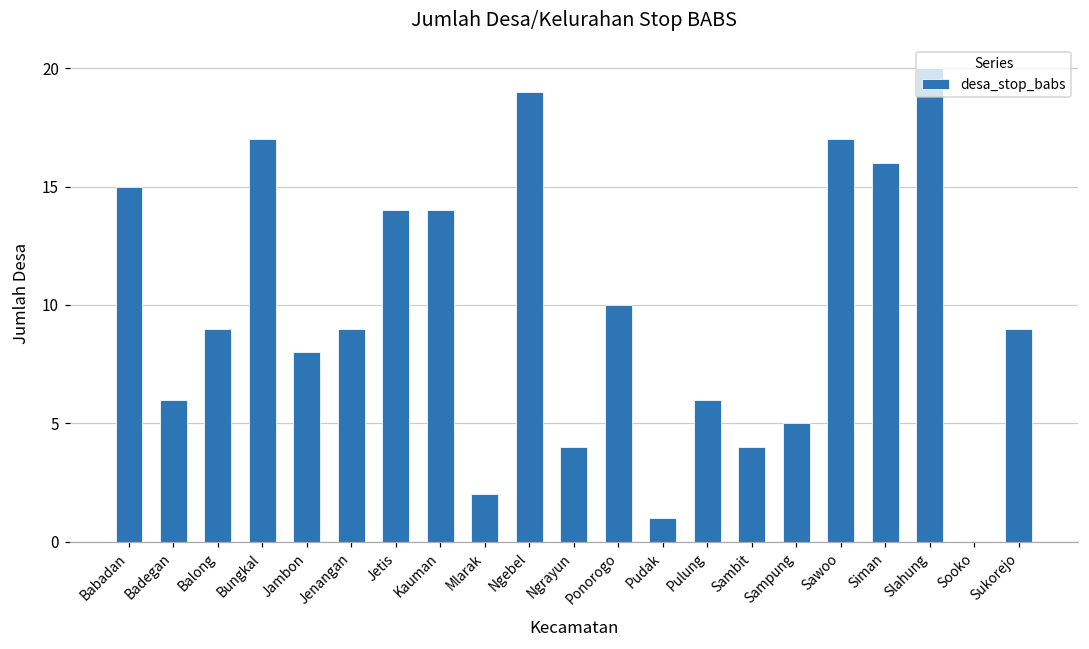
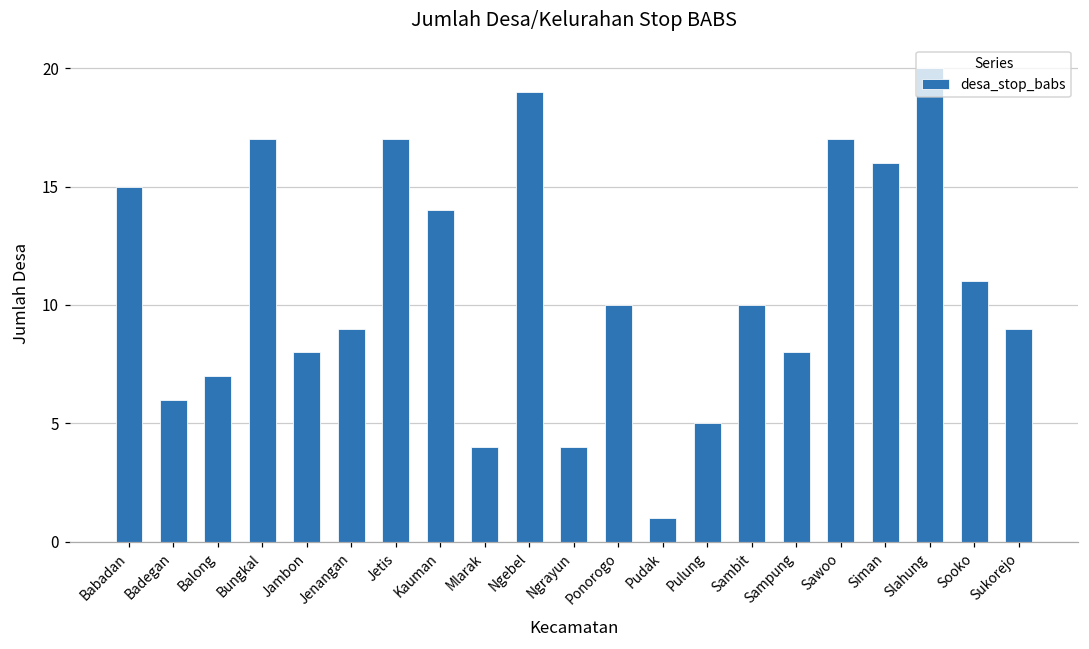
  {
    "Babadan": 15,
    "Badegan": 6,
-   "Balong": 9,
+   "Balong": 7,
    "Bungkal": 17,
    "Jambon": 8,
    "Jenangan": 9,
-   "Jetis": 14,
+   "Jetis": 17,
    "Kauman": 14,
-   "Mlarak": 2,
+   "Mlarak": 4,
    "Ngebel": 19,
    "Ngrayun": 4,
    "Ponorogo": 10,
    "Pudak": 1,
-   "Pulung": 6,
-   "Sambit": 4,
-   "Sampung": 5,
+   "Pulung": 5,
+   "Sambit": 10,
+   "Sampung": 8,
    "Sawoo": 17,
    "Siman": 16,
-   "Sooko": 0,
+   "Sooko": 11,
    "Sukorejo": 9
  }
